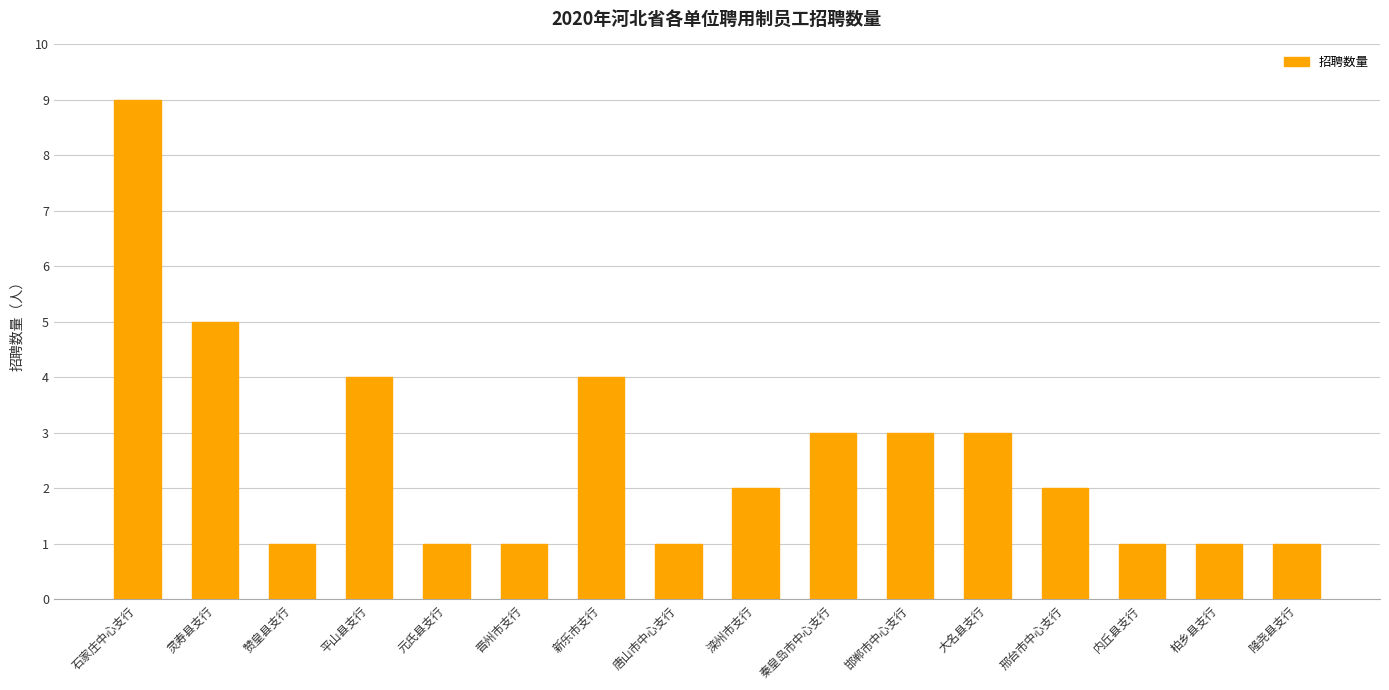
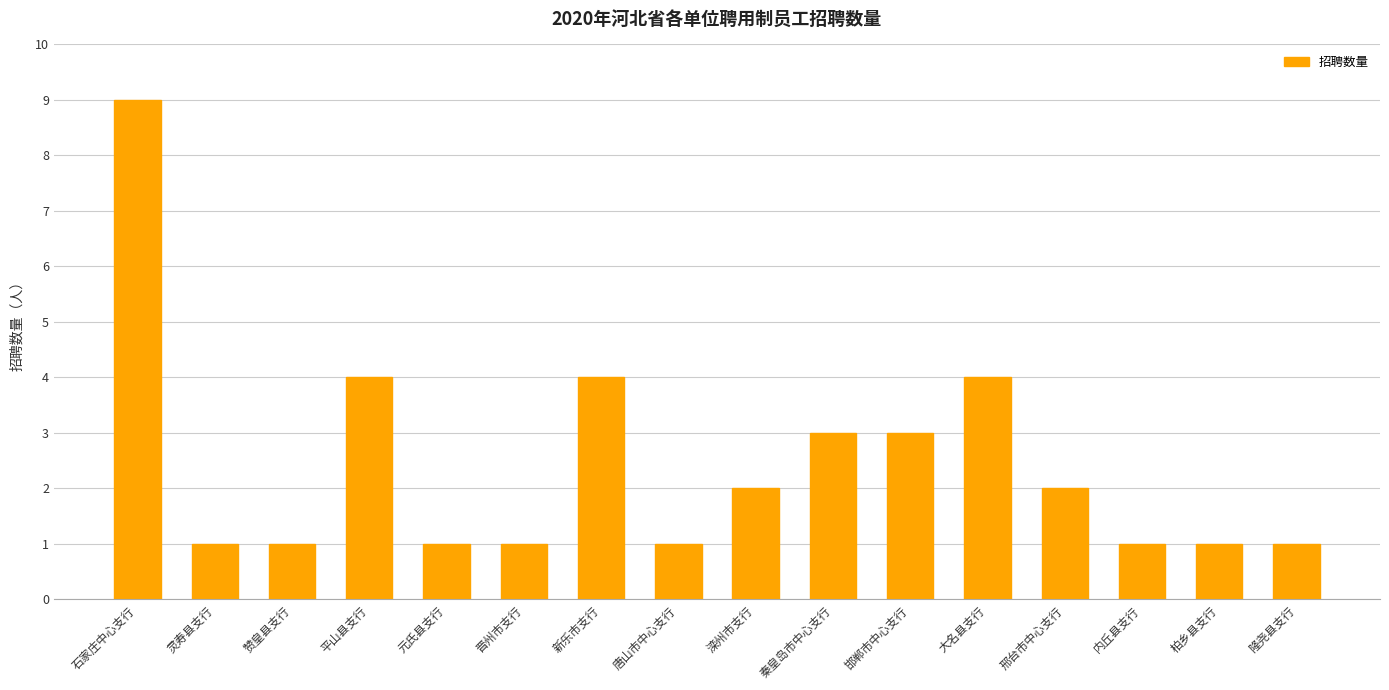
  {
    "石家庄中心支行": 9,
-   "灵寿县支行": 5,
+   "灵寿县支行": 1,
    "赞皇县支行": 1,
    "平山县支行": 4,
    "元氏县支行": 1,
    "晋州市支行": 1,
    "新乐市支行": 4,
    "唐山市中心支行": 1,
    "滦州市支行": 2,
    "秦皇岛市中心支行": 3,
    "邯郸市中心支行": 3,
-   "大名县支行": 3,
+   "大名县支行": 4,
    "邢台市中心支行": 2,
    "内丘县支行": 1,
    "柏乡县支行": 1,
    "隆尧县支行": 1
  }
